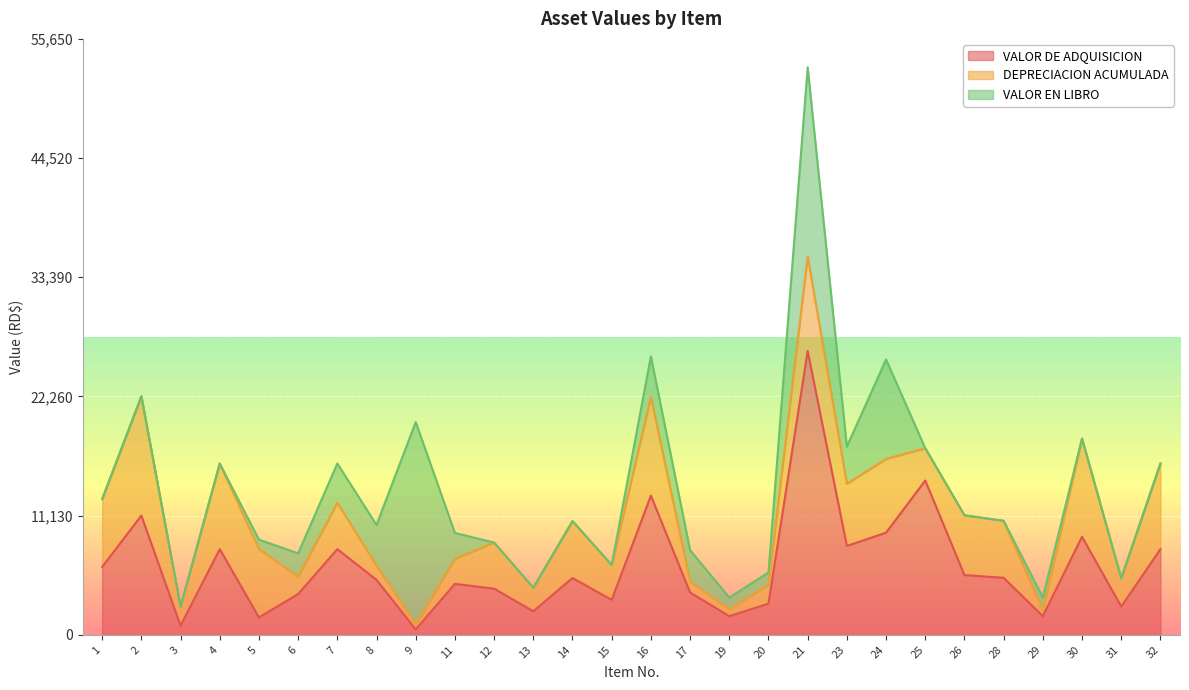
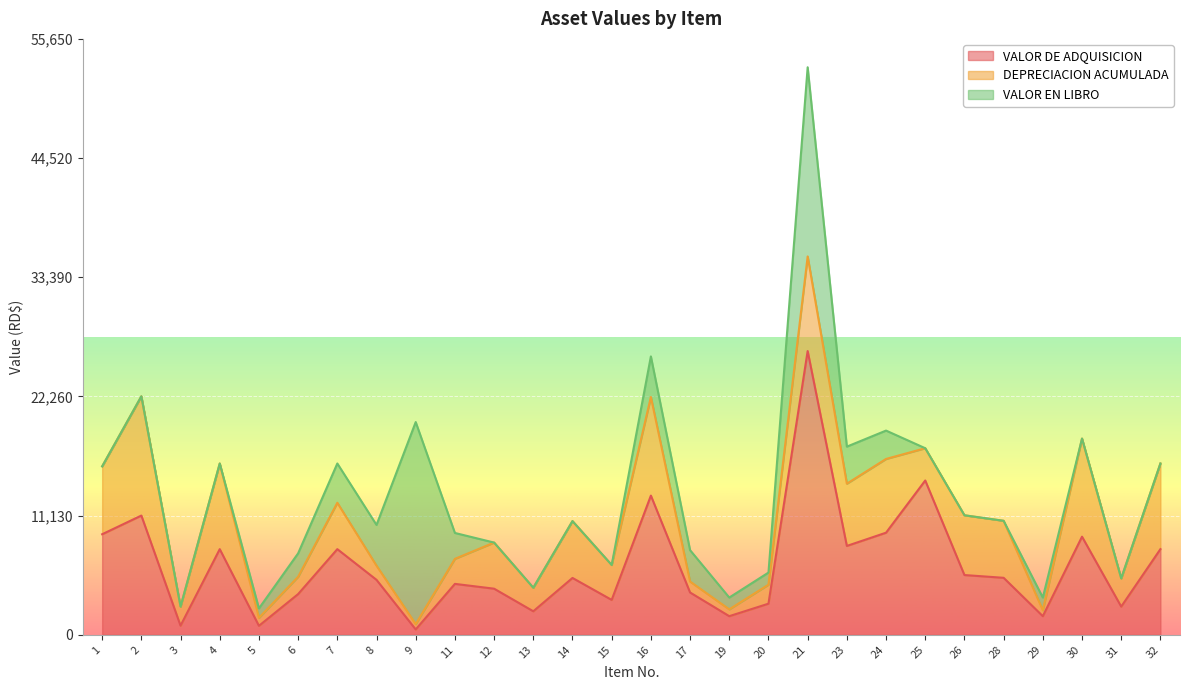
  {
    "VALOR DE ADQUISICION": {
-     "1": "6,300",
+     "1": "9,400",
      "2": "11,100",
      "3": "900",
      "4": "8,000",
-     "5": "1,600",
+     "5": "800",
      "6": "3,800",
      "7": "8,000",
      "8": "5,100",
      "9": "500",
      "11": "4,800",
      "12": "4,300",
      "13": "2,200",
      "14": "5,300",
      "15": "3,300",
      "16": "13,000",
      "17": "4,000",
      "19": "1,700",
      "20": "2,900",
      "21": "26,500",
      "23": "8,300",
      "24": "9,500",
      "25": "14,400",
      "26": "5,600",
      "28": "5,300",
      "29": "1,700",
      "30": "9,200",
      "31": "2,600",
      "32": "8,000"
    },
    "DEPRECIACION ACUMULADA": {
-     "5": "6,400",
+     "5": "700",
      "6": "1,600",
      "7": "4,300",
      "8": "1,300",
      "9": "500",
      "11": "2,300",
      "16": "9,200",
      "17": "1,000",
      "19": "600",
      "20": "1,800",
      "21": "8,800",
      "23": "5,800",
      "24": "6,900",
      "29": "600"
    },
    "VALOR EN LIBRO": {
      "5": "900",
      "6": "2,200",
      "7": "3,700",
      "8": "3,800",
      "9": "18,900",
      "11": "2,400",
      "16": "3,800",
      "17": "2,900",
      "19": "1,100",
      "20": "1,100",
      "21": "17,700",
      "23": "3,500",
-     "24": "9,300",
+     "24": "2,600",
      "29": "1,200"
    }
  }
